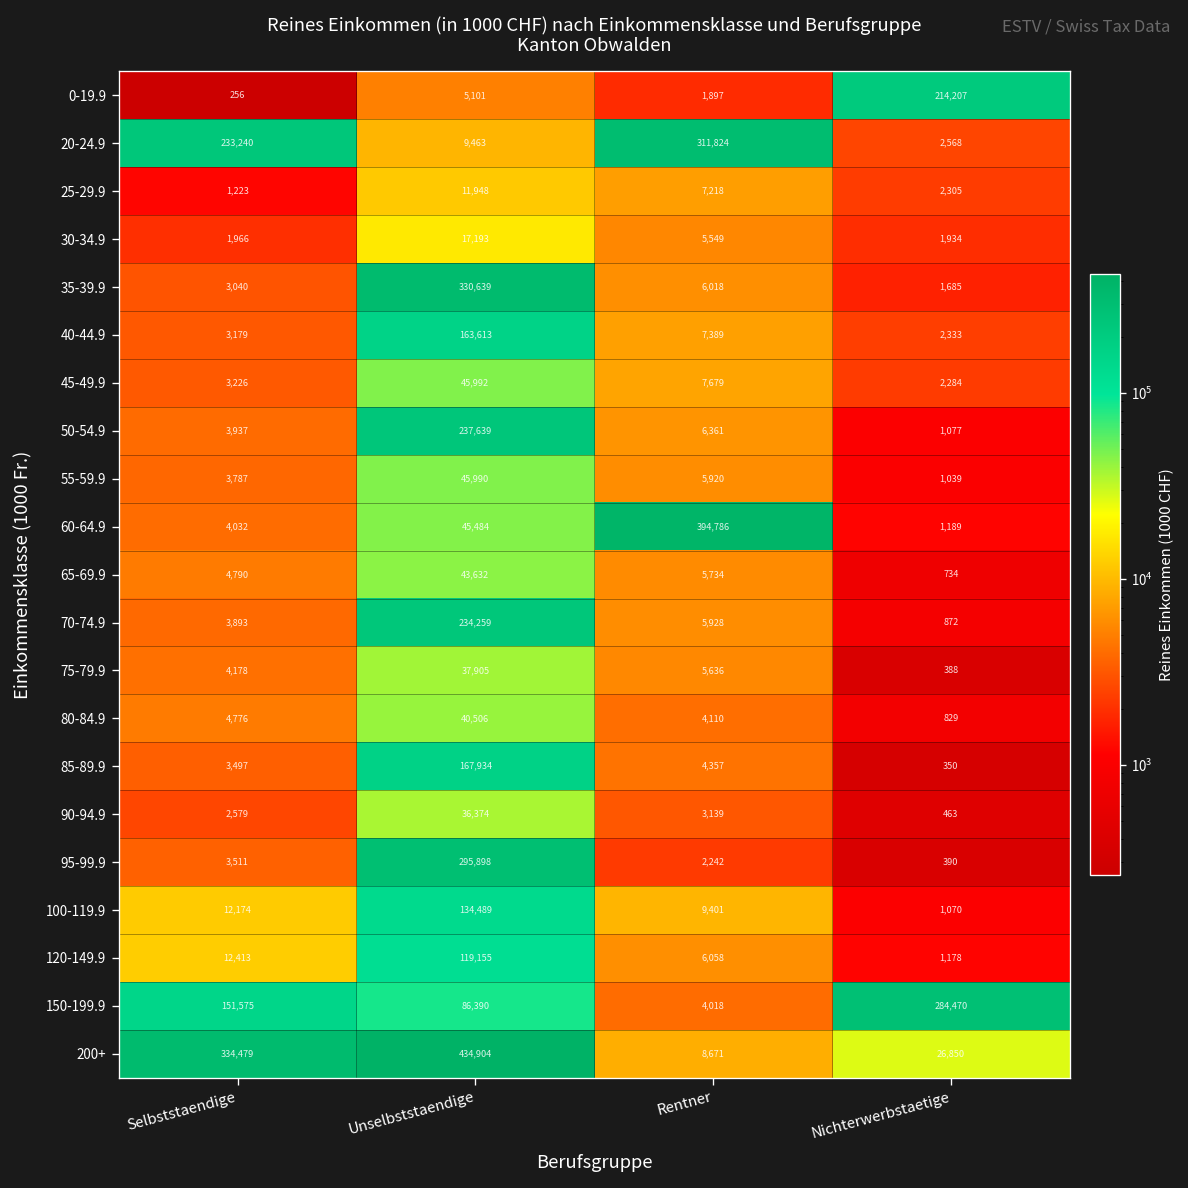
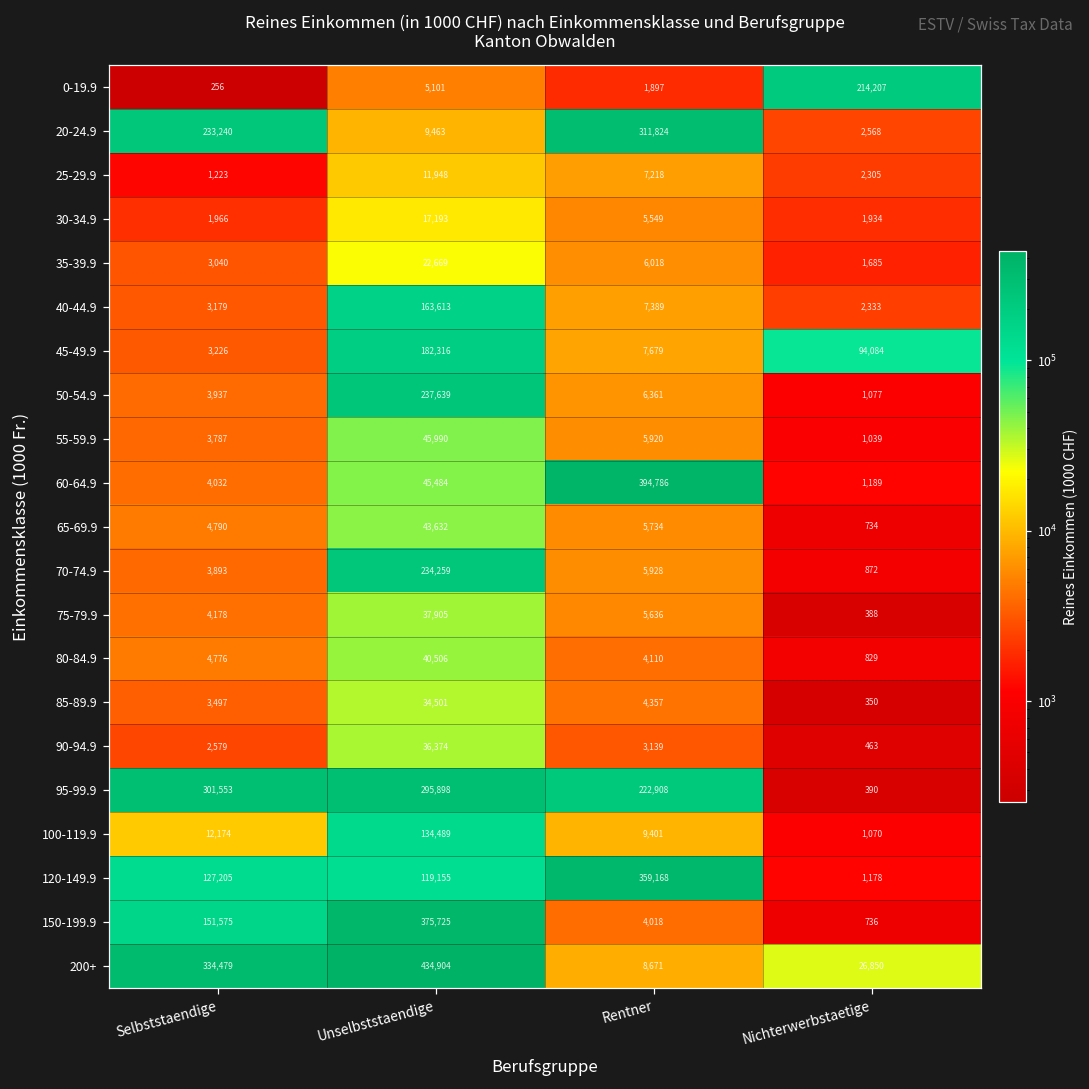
  {
    "35-39.9": {
-     "Unselbststaendige": "330,639"
+     "Unselbststaendige": "22,669"
    },
    "45-49.9": {
-     "Unselbststaendige": "45,992",
-     "Nichterwerbstaetige": "2,284"
+     "Unselbststaendige": "182,316",
+     "Nichterwerbstaetige": "94,084"
    },
    "85-89.9": {
-     "Unselbststaendige": "167,934"
+     "Unselbststaendige": "34,501"
    },
    "95-99.9": {
-     "Selbststaendige": "3,511",
-     "Rentner": "2,242"
+     "Selbststaendige": "301,553",
+     "Rentner": "222,908"
    },
    "120-149.9": {
-     "Selbststaendige": "12,413",
-     "Rentner": "6,058"
+     "Selbststaendige": "127,205",
+     "Rentner": "359,168"
    },
    "150-199.9": {
-     "Unselbststaendige": "86,390",
-     "Nichterwerbstaetige": "284,470"
+     "Unselbststaendige": "375,725",
+     "Nichterwerbstaetige": "736"
    }
  }
